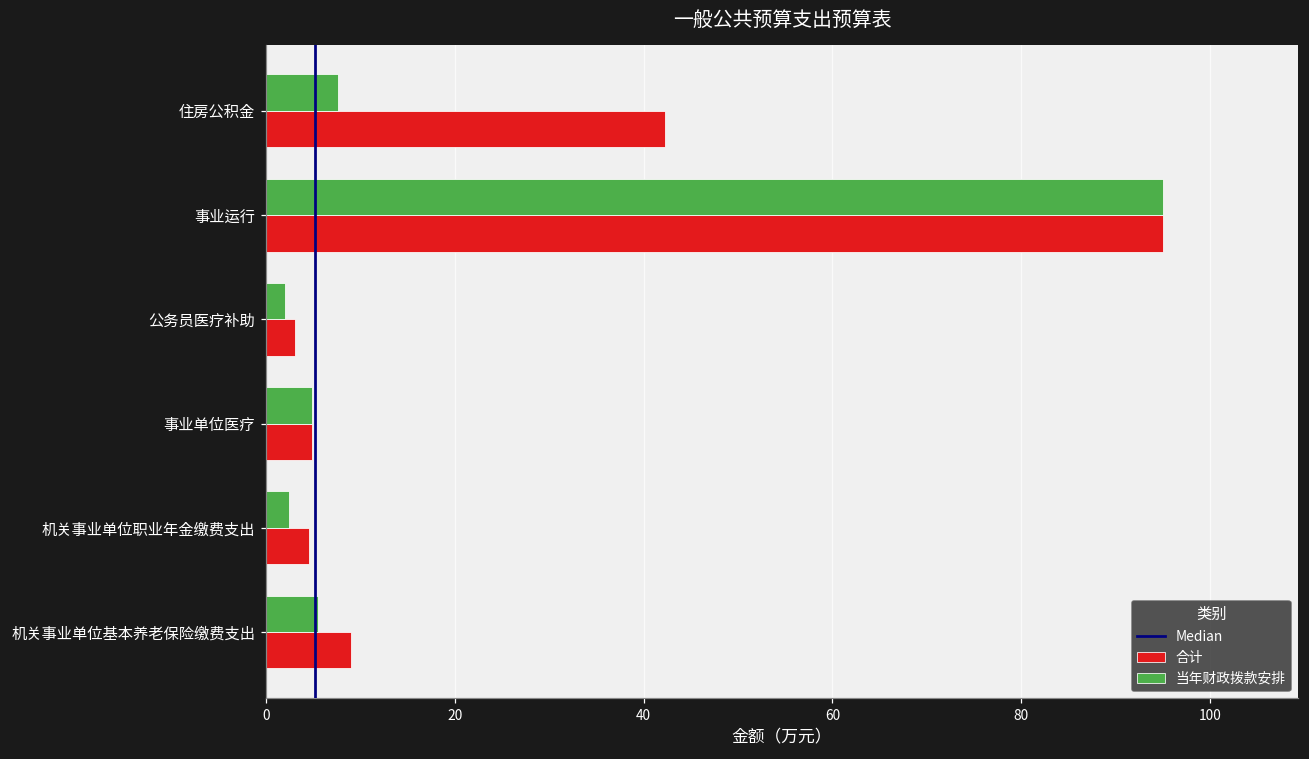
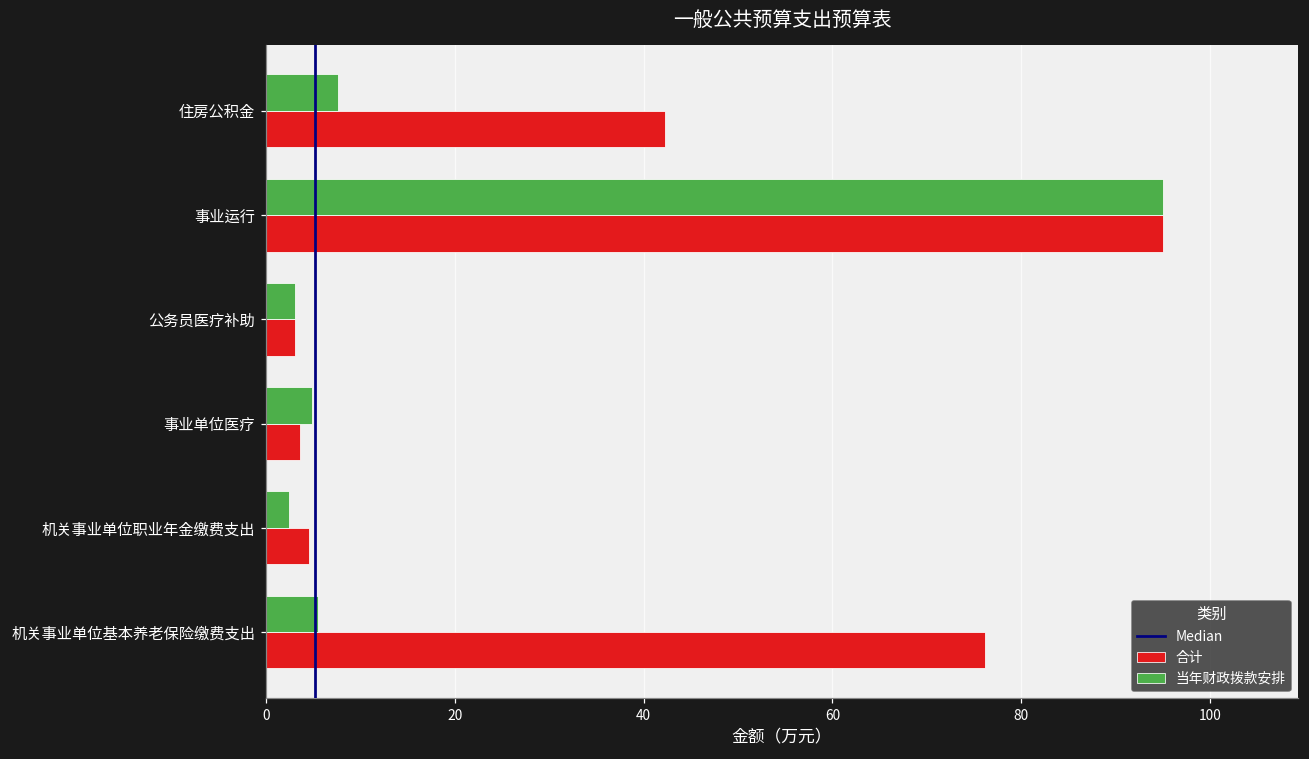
  {
    "合计": {
      "住房公积金": 42,
      "事业运行": 95,
      "公务员医疗补助": 3,
-     "事业单位医疗": 5,
+     "事业单位医疗": 4,
      "机关事业单位职业年金缴费支出": 5,
-     "机关事业单位基本养老保险缴费支出": 9
+     "机关事业单位基本养老保险缴费支出": 76
    },
    "当年财政拨款安排": {
      "住房公积金": 8,
      "事业运行": 95,
-     "公务员医疗补助": 2,
+     "公务员医疗补助": 3,
      "事业单位医疗": 5,
      "机关事业单位职业年金缴费支出": 2,
      "机关事业单位基本养老保险缴费支出": 6
    }
  }
